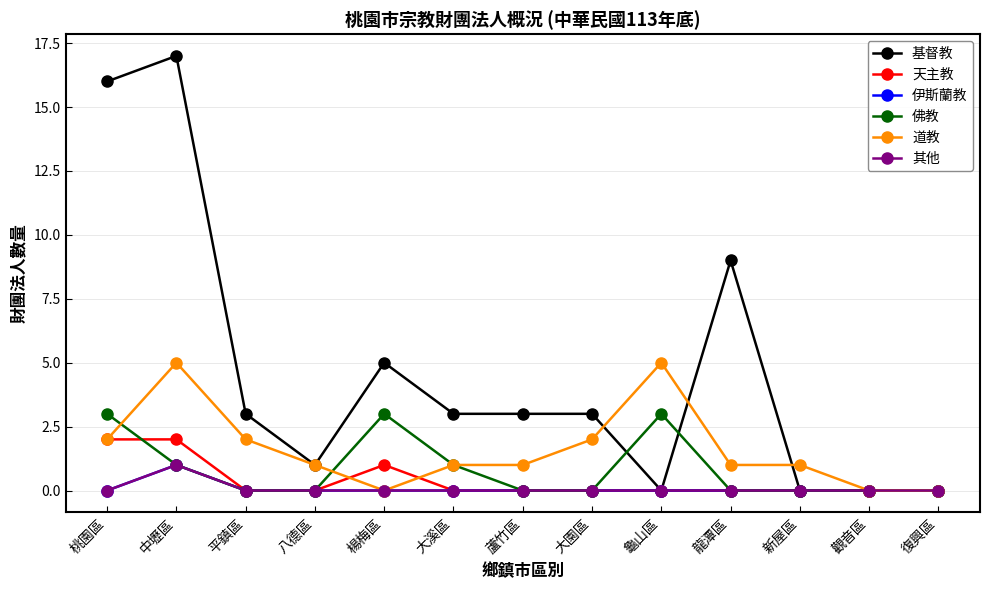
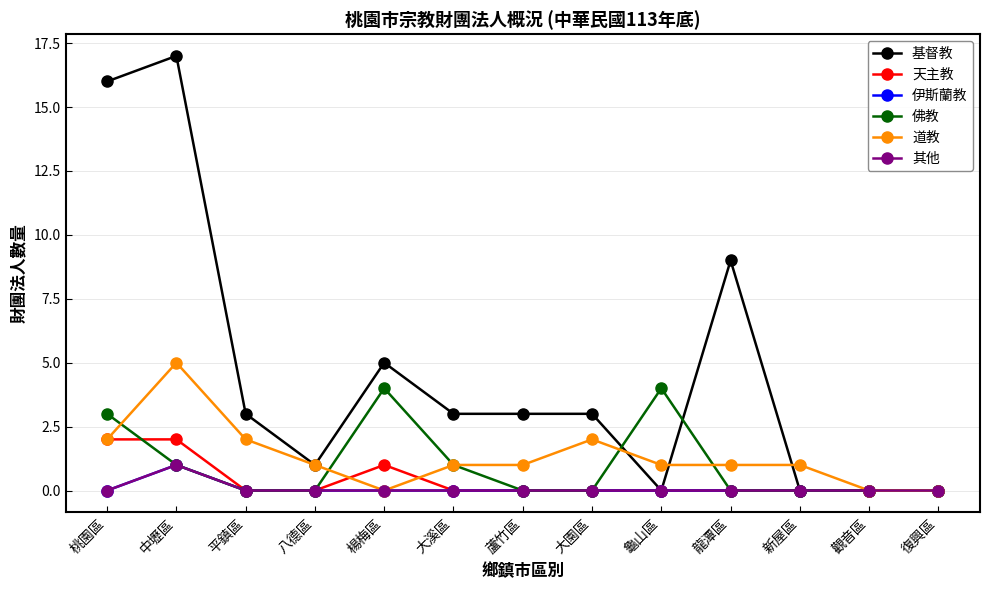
  {
    "基督教": {
      "桃園區": 16,
      "中壢區": 17,
      "平鎮區": 3,
      "楊梅區": 5,
      "大溪區": 3,
      "蘆竹區": 3,
      "大園區": 3,
      "龍潭區": 9
    },
    "天主教": {
      "中壢區": 2,
      "楊梅區": 1
    },
    "其他": {
      "桃園區": 0
    },
    "佛教": {
      "桃園區": 3,
-     "楊梅區": 3,
-     "龜山區": 3
+     "楊梅區": 4,
+     "龜山區": 4
    },
    "道教": {
      "中壢區": 5,
      "平鎮區": 2,
      "蘆竹區": 1,
      "大園區": 2,
-     "龜山區": 5,
+     "龜山區": 1,
      "龍潭區": 1,
      "新屋區": 1
    }
  }
